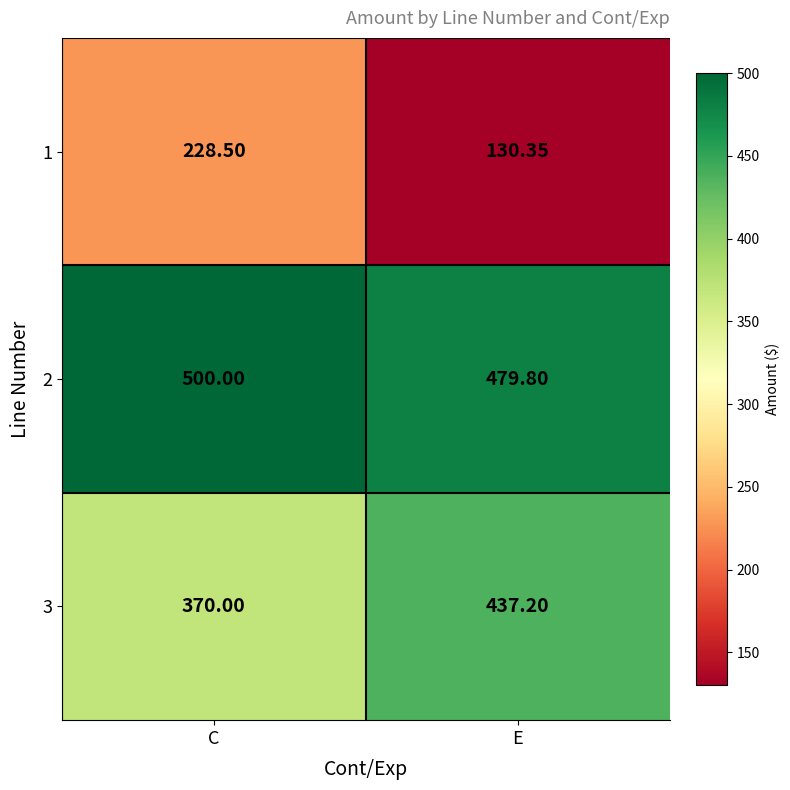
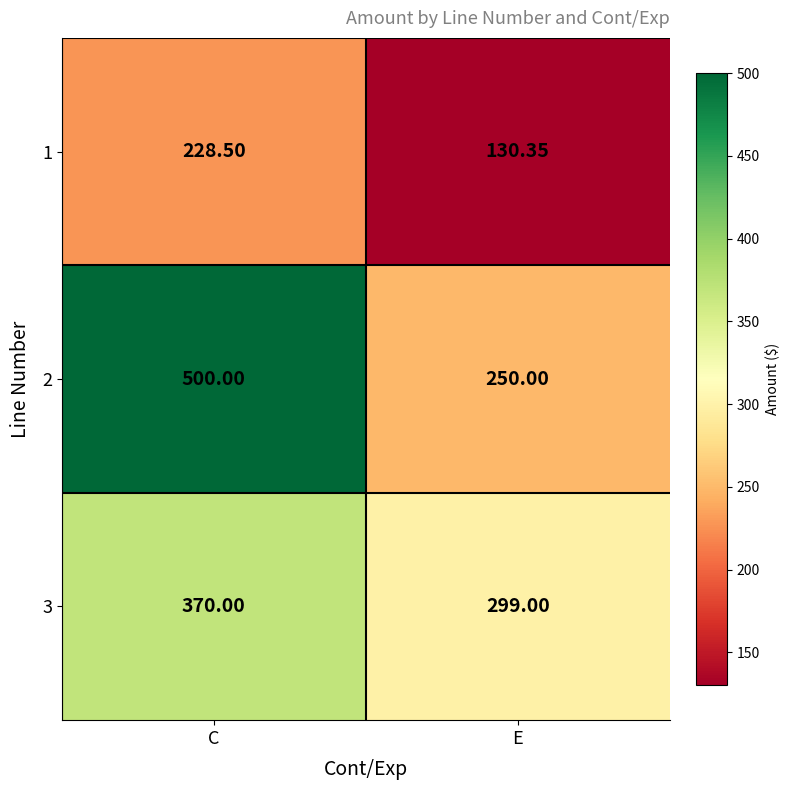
  {
    "1": {
      "C": 228.50,
      "E": 130.35
    },
    "2": {
      "C": 500.00,
-     "E": 479.80
+     "E": 250.00
    },
    "3": {
      "C": 370.00,
-     "E": 437.20
+     "E": 299.00
    }
  }
